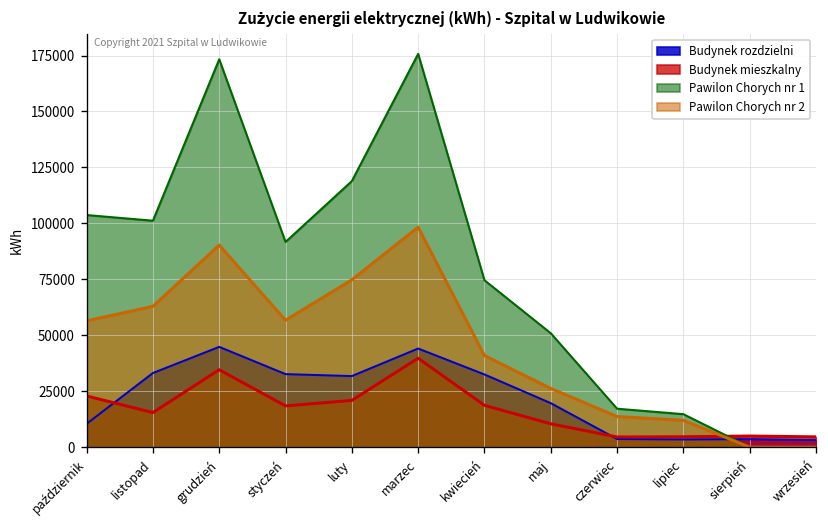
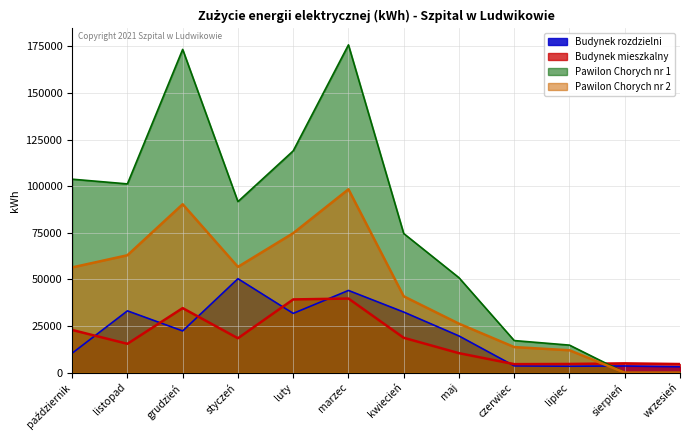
  {
    "Budynek rozdzielni": {
      "październik": 10000,
      "listopad": 33000,
-     "grudzień": 45000,
-     "styczeń": 33000,
+     "grudzień": 22000,
+     "styczeń": 50000,
      "luty": 32000,
      "marzec": 44000,
      "kwiecień": 32000,
      "maj": 20000,
      "sierpień": 4000,
      "wrzesień": 3000
    },
    "Budynek mieszkalny": {
      "październik": 23000,
      "listopad": 15000,
      "grudzień": 35000,
      "styczeń": 18000,
-     "luty": 21000,
+     "luty": 39000,
      "marzec": 40000,
      "kwiecień": 19000,
      "maj": 10000,
      "sierpień": 5000,
      "wrzesień": 5000
    },
    "Pawilon Chorych nr 1": {
      "październik": 104000,
      "listopad": 101000,
      "styczeń": 92000,
      "luty": 119000,
      "marzec": 176000,
      "kwiecień": 75000,
      "maj": 51000,
      "czerwiec": 17000,
      "lipiec": 15000
    },
    "Pawilon Chorych nr 2": {
      "październik": 56000,
      "listopad": 63000,
      "grudzień": 90000,
      "styczeń": 57000,
      "luty": 75000,
      "marzec": 98000,
      "kwiecień": 41000,
      "maj": 26000,
      "czerwiec": 14000,
      "lipiec": 12000
    }
  }
